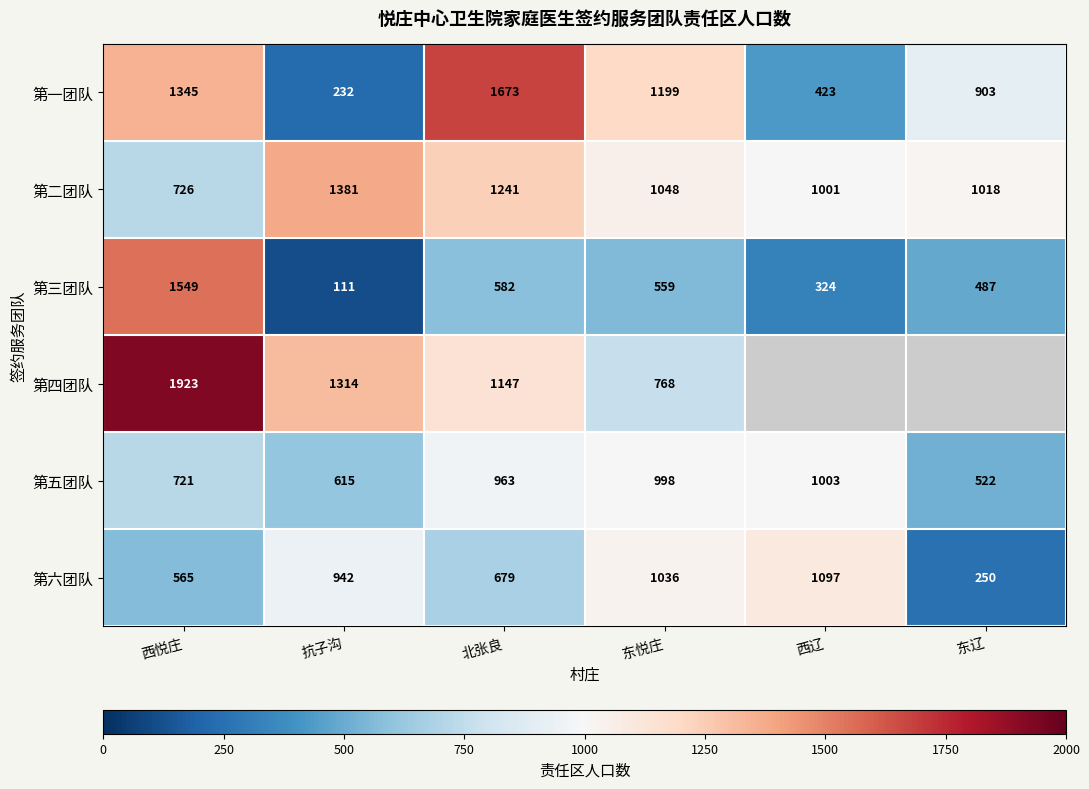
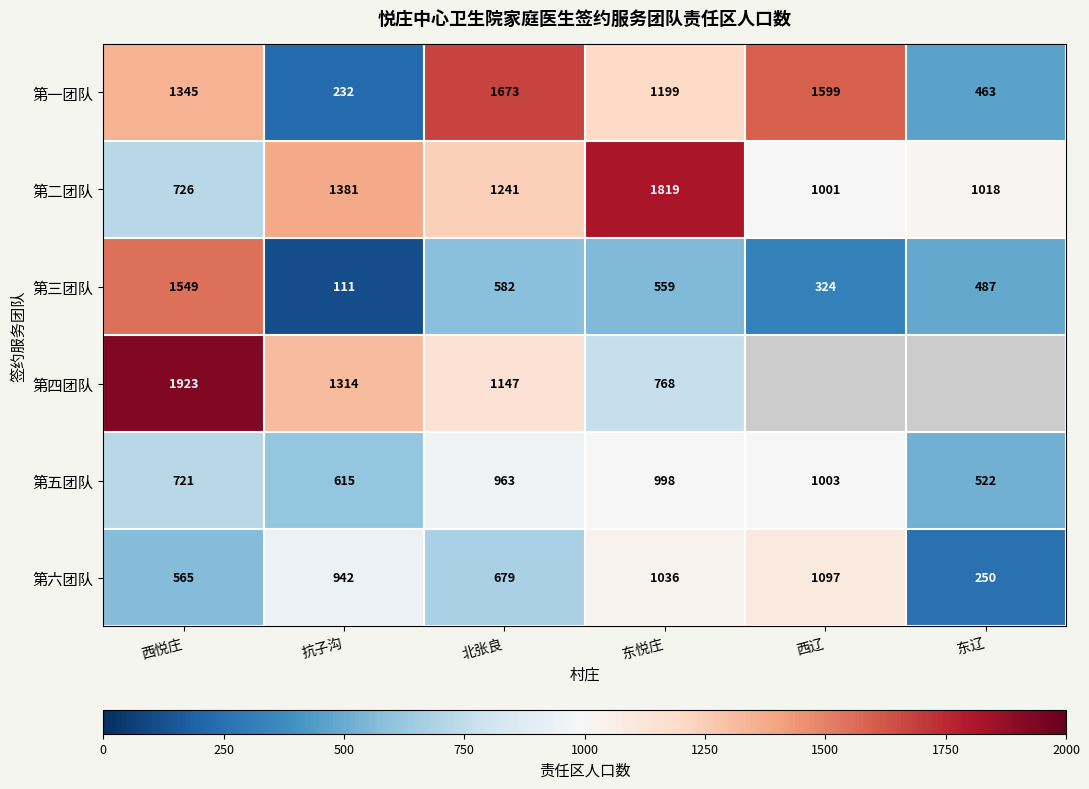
  {
    "第一团队": {
      "西悦庄": 1345,
      "抗子沟": 232,
      "北张良": 1673,
      "东悦庄": 1199,
-     "西辽": 423,
-     "东辽": 903
+     "西辽": 1599,
+     "东辽": 463
    },
    "第二团队": {
      "西悦庄": 726,
      "抗子沟": 1381,
      "北张良": 1241,
-     "东悦庄": 1048,
+     "东悦庄": 1819,
      "西辽": 1001,
      "东辽": 1018
    },
    "第三团队": {
      "西悦庄": 1549,
      "抗子沟": 111,
      "北张良": 582,
      "东悦庄": 559,
      "西辽": 324,
      "东辽": 487
    },
    "第四团队": {
      "西悦庄": 1923,
      "抗子沟": 1314,
      "北张良": 1147,
      "东悦庄": 768
    },
    "第五团队": {
      "西悦庄": 721,
      "抗子沟": 615,
      "北张良": 963,
      "东悦庄": 998,
      "西辽": 1003,
      "东辽": 522
    },
    "第六团队": {
      "西悦庄": 565,
      "抗子沟": 942,
      "北张良": 679,
      "东悦庄": 1036,
      "西辽": 1097,
      "东辽": 250
    }
  }
